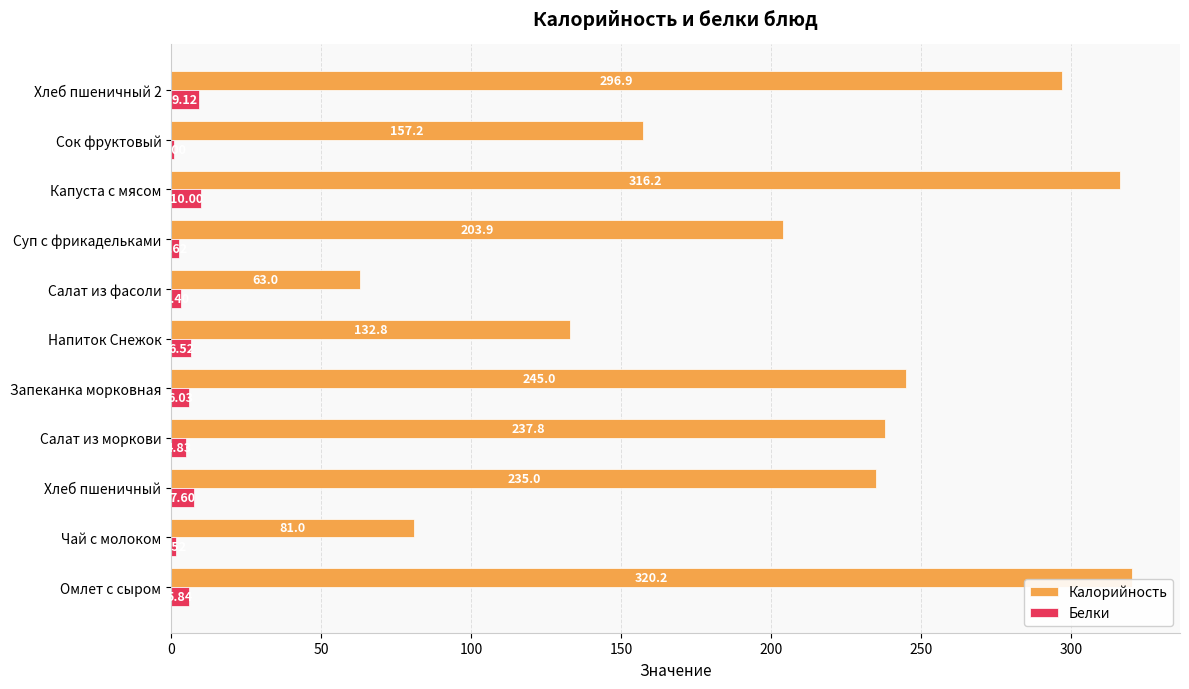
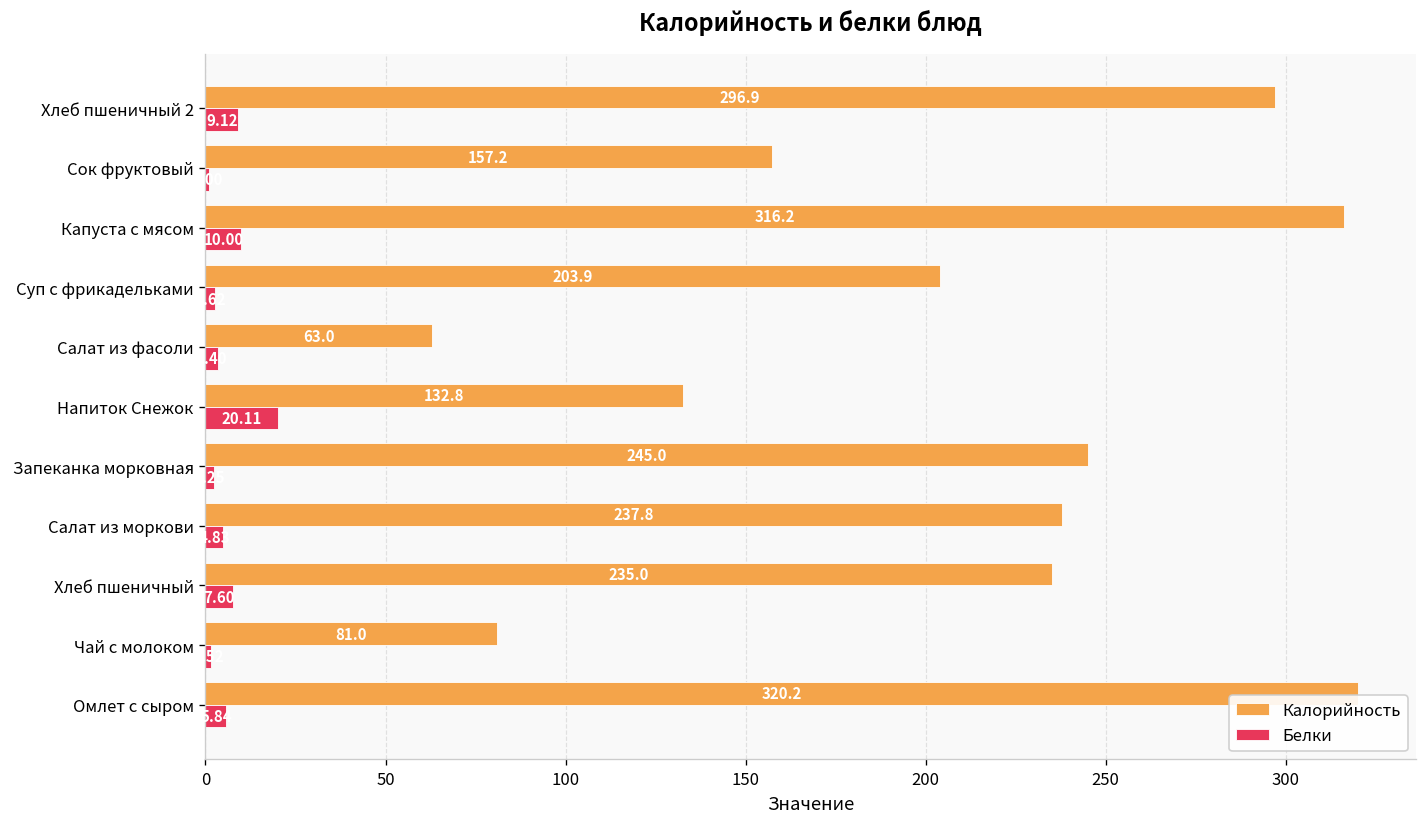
  {
    "Калорийность": {
      "Хлеб пшеничный 2": 296.9,
      "Сок фруктовый": 157.2,
      "Капуста с мясом": 316.2,
      "Суп с фрикадельками": 203.9,
      "Салат из фасоли": 63.0,
      "Напиток Снежок": 132.8,
      "Запеканка морковная": 245.0,
      "Салат из моркови": 237.8,
      "Хлеб пшеничный": 235.0,
      "Чай с молоком": 81.0,
      "Омлет с сыром": 320.2
    },
    "Белки": {
      "Хлеб пшеничный 2": 9.12,
      "Капуста с мясом": 10.00,
-     "Напиток Снежок": 6.52,
-     "Запеканка морковная": 6,
+     "Напиток Снежок": 20.11,
+     "Запеканка морковная": 2,
      "Салат из моркови": 4.83,
      "Хлеб пшеничный": 7.60,
      "Омлет с сыром": 5.84
    }
  }
